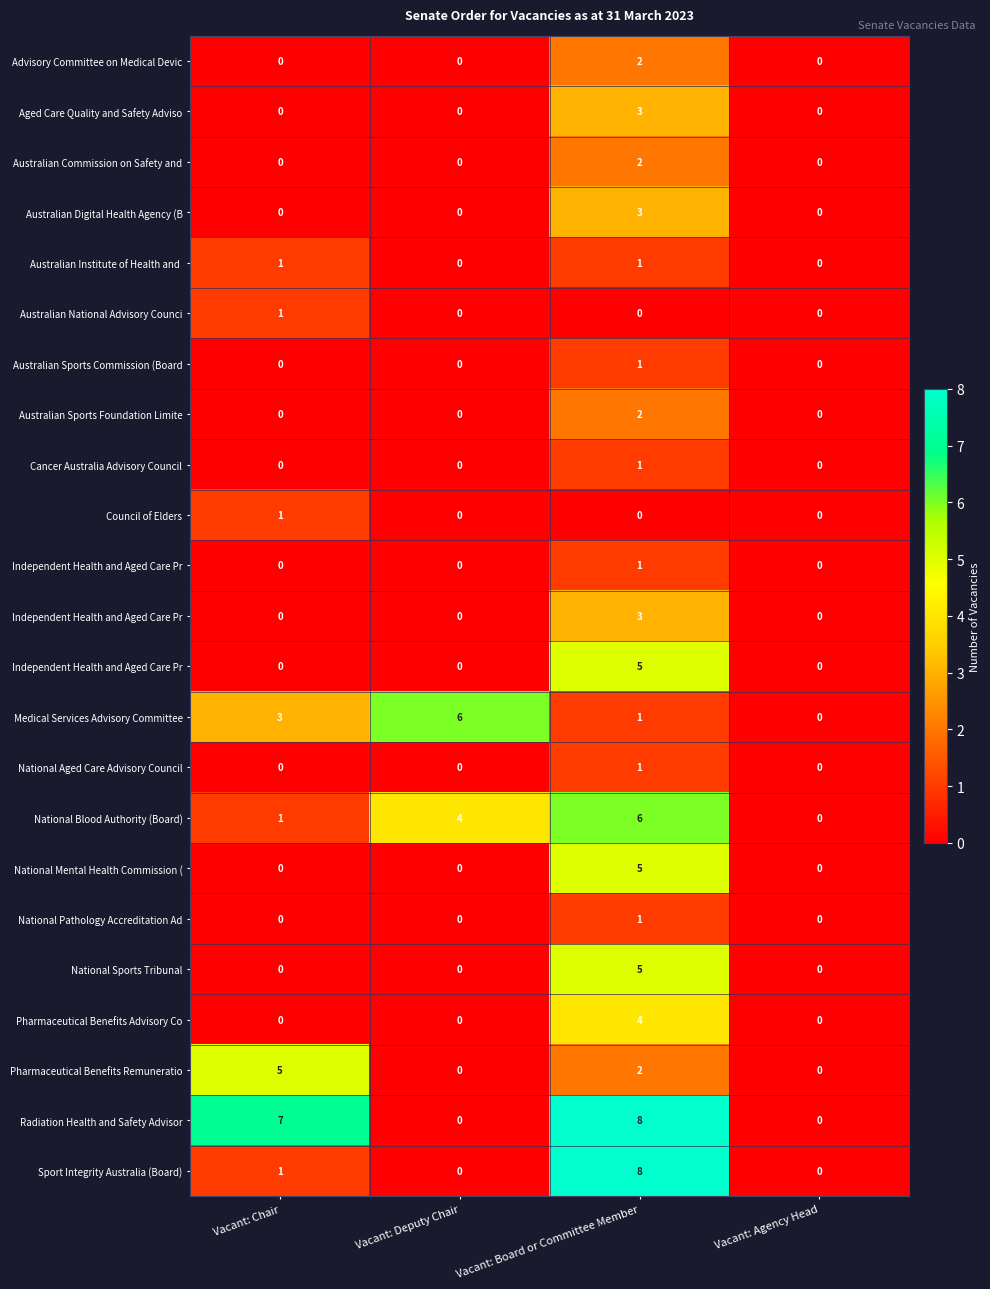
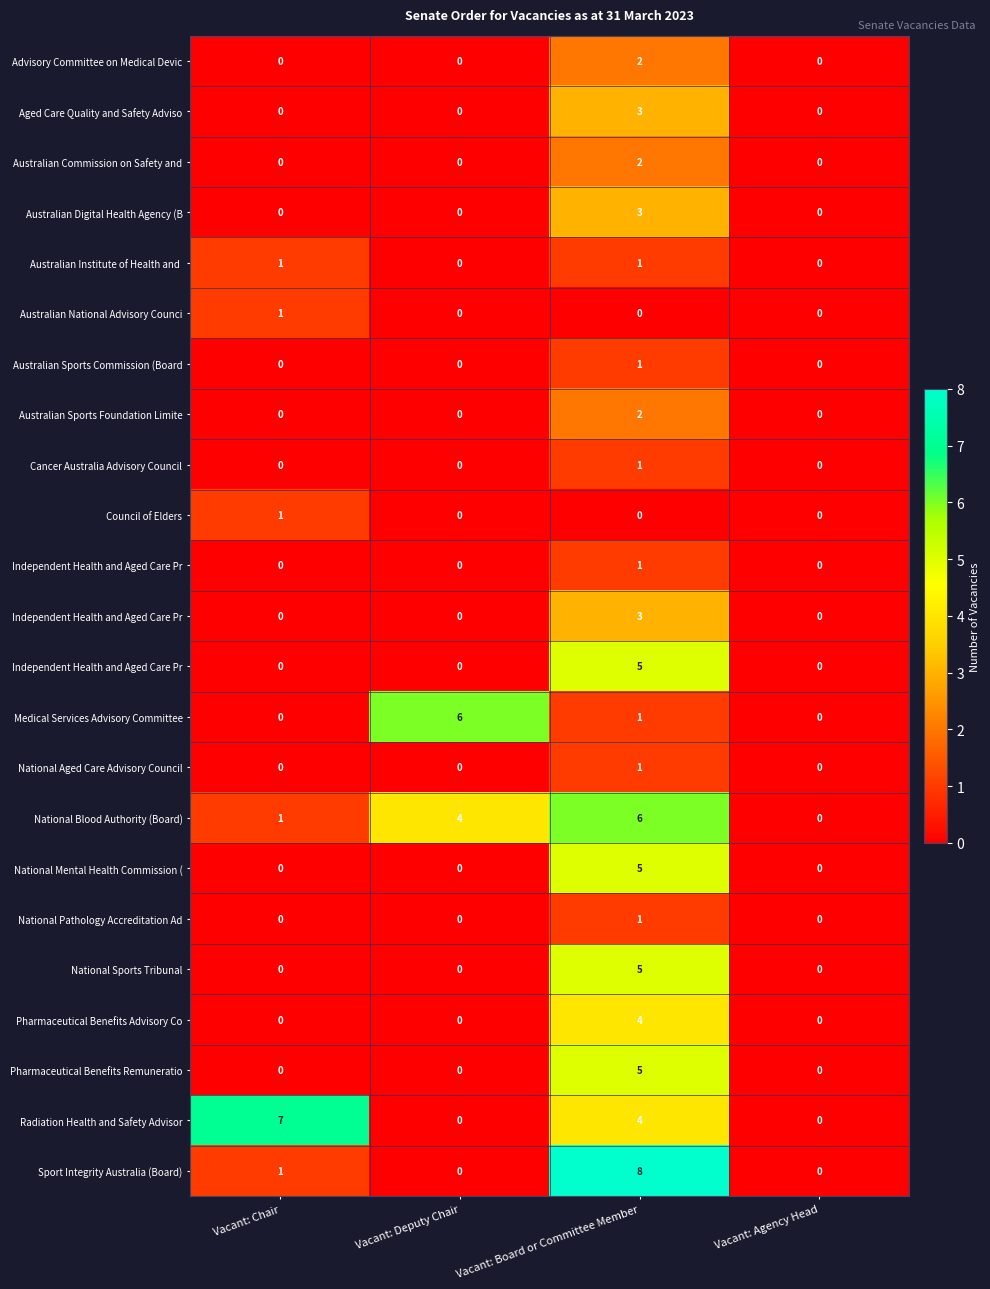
  {
    "Advisory Committee on Medical Devic": {
      "Vacant: Chair": 0,
      "Vacant: Deputy Chair": 0,
      "Vacant: Board or Committee Member": 2,
      "Vacant: Agency Head": 0
    },
    "Aged Care Quality and Safety Adviso": {
      "Vacant: Chair": 0,
      "Vacant: Deputy Chair": 0,
      "Vacant: Board or Committee Member": 3,
      "Vacant: Agency Head": 0
    },
    "Australian Commission on Safety and": {
      "Vacant: Chair": 0,
      "Vacant: Deputy Chair": 0,
      "Vacant: Board or Committee Member": 2,
      "Vacant: Agency Head": 0
    },
    "Australian Digital Health Agency (B": {
      "Vacant: Chair": 0,
      "Vacant: Deputy Chair": 0,
      "Vacant: Board or Committee Member": 3,
      "Vacant: Agency Head": 0
    },
    "Australian Institute of Health and": {
      "Vacant: Chair": 1,
      "Vacant: Deputy Chair": 0,
      "Vacant: Board or Committee Member": 1,
      "Vacant: Agency Head": 0
    },
    "Australian National Advisory Counci": {
      "Vacant: Chair": 1,
      "Vacant: Deputy Chair": 0,
      "Vacant: Board or Committee Member": 0,
      "Vacant: Agency Head": 0
    },
    "Australian Sports Commission (Board": {
      "Vacant: Chair": 0,
      "Vacant: Deputy Chair": 0,
      "Vacant: Board or Committee Member": 1,
      "Vacant: Agency Head": 0
    },
    "Australian Sports Foundation Limite": {
      "Vacant: Chair": 0,
      "Vacant: Deputy Chair": 0,
      "Vacant: Board or Committee Member": 2,
      "Vacant: Agency Head": 0
    },
    "Cancer Australia Advisory Council": {
      "Vacant: Chair": 0,
      "Vacant: Deputy Chair": 0,
      "Vacant: Board or Committee Member": 1,
      "Vacant: Agency Head": 0
    },
    "Council of Elders": {
      "Vacant: Chair": 1,
      "Vacant: Deputy Chair": 0,
      "Vacant: Board or Committee Member": 0,
      "Vacant: Agency Head": 0
    },
    "Medical Services Advisory Committee": {
-     "Vacant: Chair": 3,
+     "Vacant: Chair": 0,
      "Vacant: Deputy Chair": 6,
      "Vacant: Board or Committee Member": 1,
      "Vacant: Agency Head": 0
    },
    "National Aged Care Advisory Council": {
      "Vacant: Chair": 0,
      "Vacant: Deputy Chair": 0,
      "Vacant: Board or Committee Member": 1,
      "Vacant: Agency Head": 0
    },
    "National Blood Authority (Board)": {
      "Vacant: Chair": 1,
      "Vacant: Deputy Chair": 4,
      "Vacant: Board or Committee Member": 6,
      "Vacant: Agency Head": 0
    },
    "National Mental Health Commission (": {
      "Vacant: Chair": 0,
      "Vacant: Deputy Chair": 0,
      "Vacant: Board or Committee Member": 5,
      "Vacant: Agency Head": 0
    },
    "National Pathology Accreditation Ad": {
      "Vacant: Chair": 0,
      "Vacant: Deputy Chair": 0,
      "Vacant: Board or Committee Member": 1,
      "Vacant: Agency Head": 0
    },
    "National Sports Tribunal": {
      "Vacant: Chair": 0,
      "Vacant: Deputy Chair": 0,
      "Vacant: Board or Committee Member": 5,
      "Vacant: Agency Head": 0
    },
    "Pharmaceutical Benefits Advisory Co": {
      "Vacant: Chair": 0,
      "Vacant: Deputy Chair": 0,
      "Vacant: Board or Committee Member": 4,
      "Vacant: Agency Head": 0
    },
    "Pharmaceutical Benefits Remuneratio": {
-     "Vacant: Chair": 5,
+     "Vacant: Chair": 0,
      "Vacant: Deputy Chair": 0,
-     "Vacant: Board or Committee Member": 2,
+     "Vacant: Board or Committee Member": 5,
      "Vacant: Agency Head": 0
    },
    "Radiation Health and Safety Advisor": {
      "Vacant: Chair": 7,
      "Vacant: Deputy Chair": 0,
-     "Vacant: Board or Committee Member": 8,
+     "Vacant: Board or Committee Member": 4,
      "Vacant: Agency Head": 0
    },
    "Sport Integrity Australia (Board)": {
      "Vacant: Chair": 1,
      "Vacant: Deputy Chair": 0,
      "Vacant: Board or Committee Member": 8,
      "Vacant: Agency Head": 0
    }
  }
